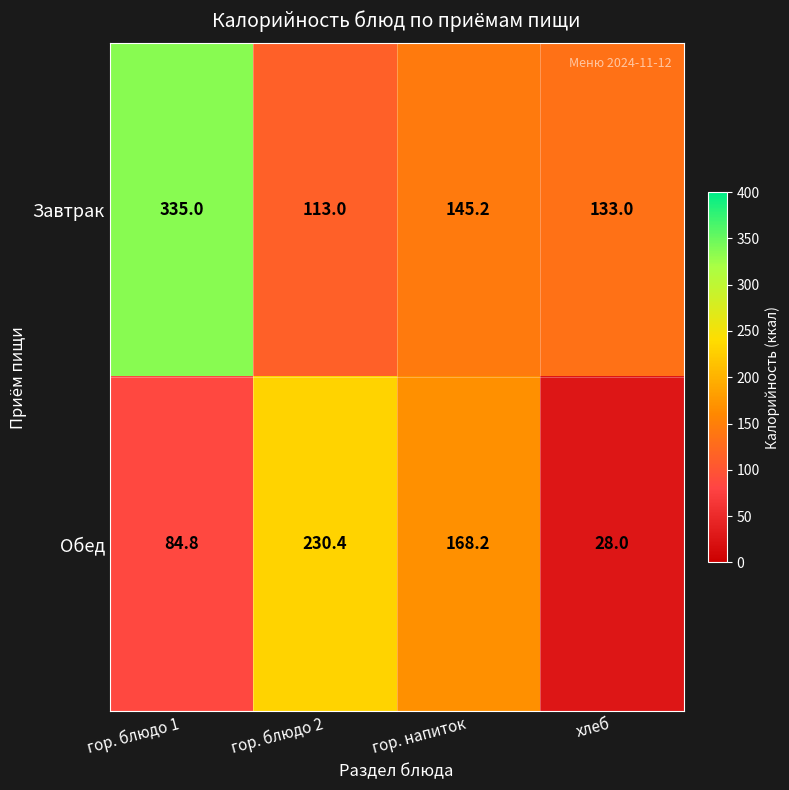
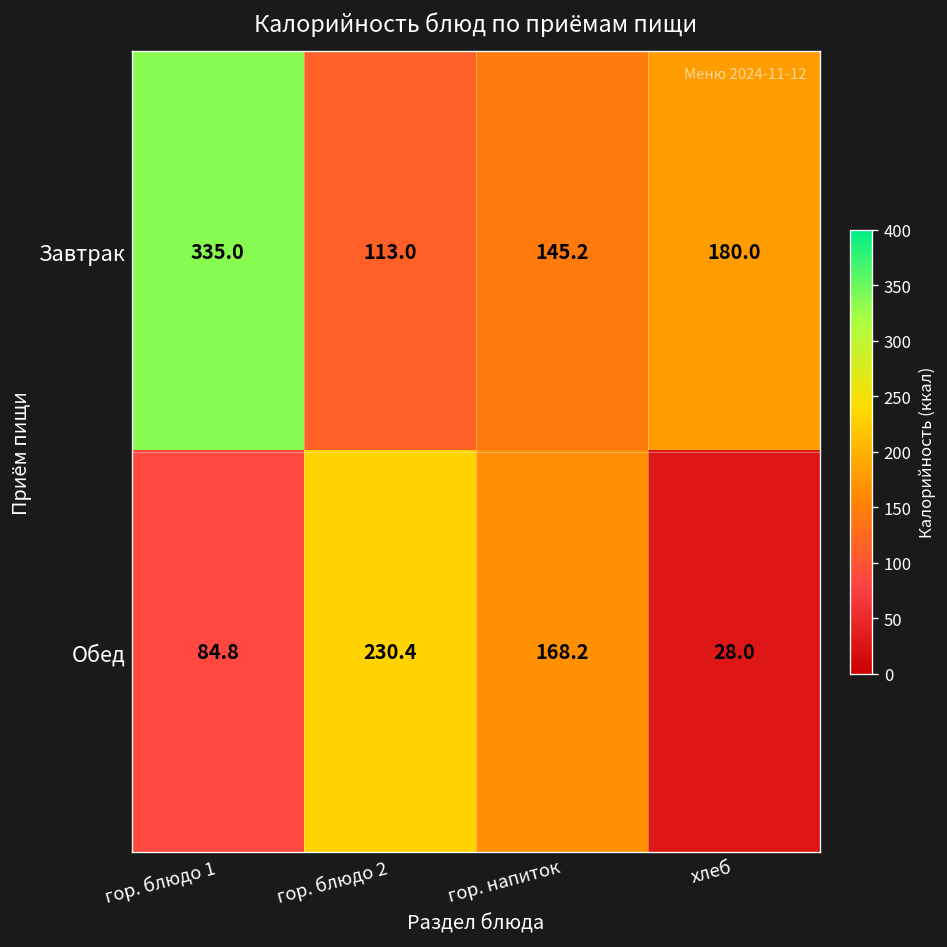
  {
    "Завтрак": {
      "гор. блюдо 1": 335.0,
      "гор. блюдо 2": 113.0,
      "гор. напиток": 145.2,
-     "хлеб": 133.0
+     "хлеб": 180.0
    },
    "Обед": {
      "гор. блюдо 1": 84.8,
      "гор. блюдо 2": 230.4,
      "гор. напиток": 168.2,
      "хлеб": 28.0
    }
  }
